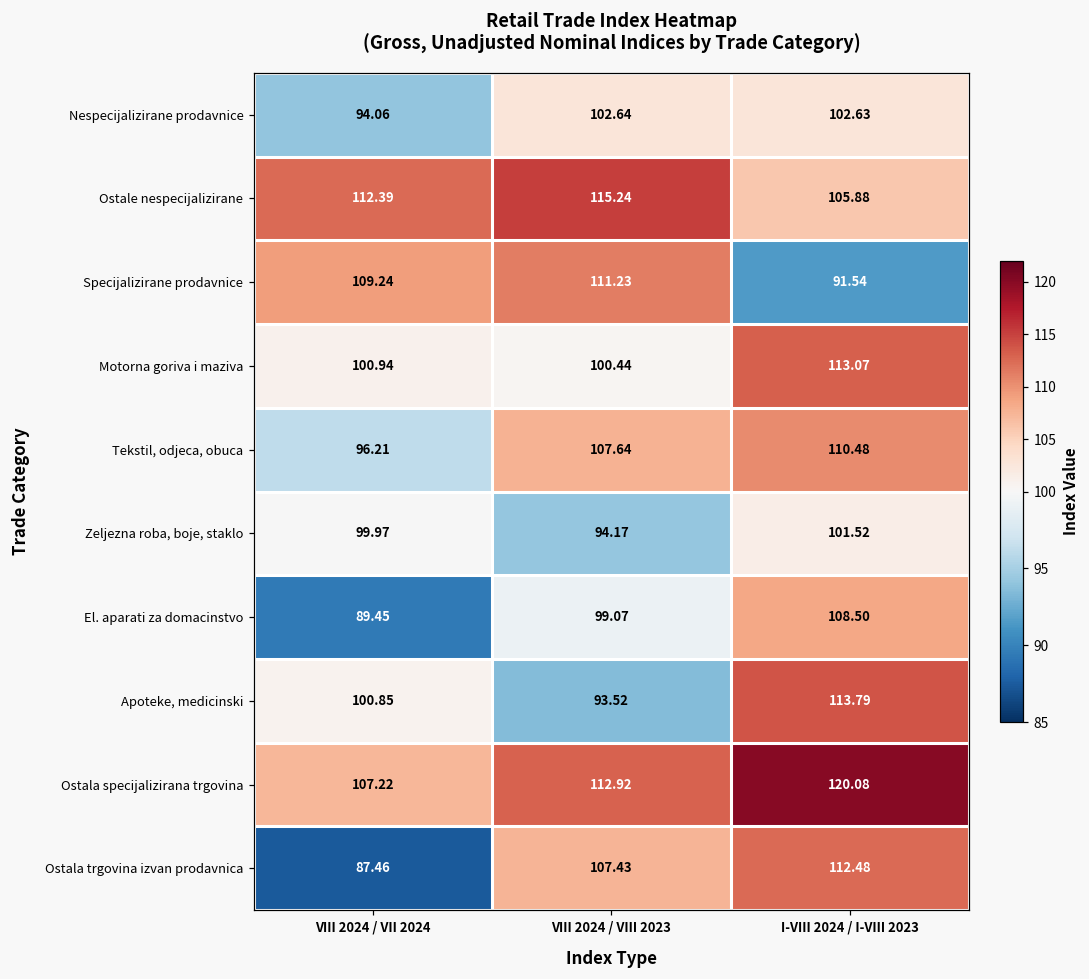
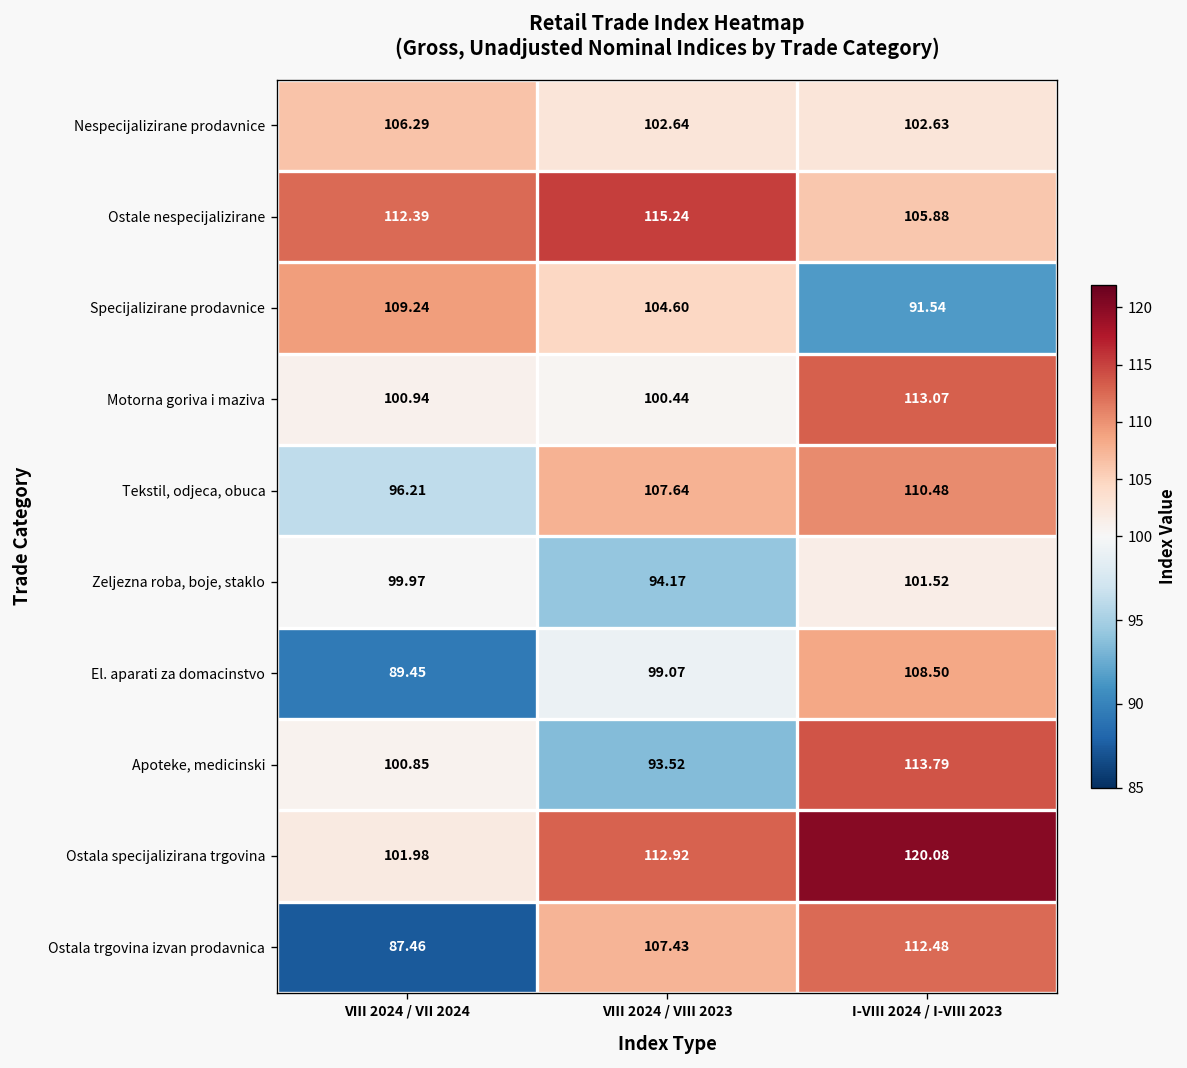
  {
    "Nespecijalizirane prodavnice": {
-     "VIII 2024 / VII 2024": 94.06,
+     "VIII 2024 / VII 2024": 106.29,
      "VIII 2024 / VIII 2023": 102.64,
      "I-VIII 2024 / I-VIII 2023": 102.63
    },
    "Ostale nespecijalizirane": {
      "VIII 2024 / VII 2024": 112.39,
      "VIII 2024 / VIII 2023": 115.24,
      "I-VIII 2024 / I-VIII 2023": 105.88
    },
    "Specijalizirane prodavnice": {
      "VIII 2024 / VII 2024": 109.24,
-     "VIII 2024 / VIII 2023": 111.23,
+     "VIII 2024 / VIII 2023": 104.60,
      "I-VIII 2024 / I-VIII 2023": 91.54
    },
    "Motorna goriva i maziva": {
      "VIII 2024 / VII 2024": 100.94,
      "VIII 2024 / VIII 2023": 100.44,
      "I-VIII 2024 / I-VIII 2023": 113.07
    },
    "Tekstil, odjeca, obuca": {
      "VIII 2024 / VII 2024": 96.21,
      "VIII 2024 / VIII 2023": 107.64,
      "I-VIII 2024 / I-VIII 2023": 110.48
    },
    "Zeljezna roba, boje, staklo": {
      "VIII 2024 / VII 2024": 99.97,
      "VIII 2024 / VIII 2023": 94.17,
      "I-VIII 2024 / I-VIII 2023": 101.52
    },
    "El. aparati za domacinstvo": {
      "VIII 2024 / VII 2024": 89.45,
      "VIII 2024 / VIII 2023": 99.07,
      "I-VIII 2024 / I-VIII 2023": 108.50
    },
    "Apoteke, medicinski": {
      "VIII 2024 / VII 2024": 100.85,
      "VIII 2024 / VIII 2023": 93.52,
      "I-VIII 2024 / I-VIII 2023": 113.79
    },
    "Ostala specijalizirana trgovina": {
-     "VIII 2024 / VII 2024": 107.22,
+     "VIII 2024 / VII 2024": 101.98,
      "VIII 2024 / VIII 2023": 112.92,
      "I-VIII 2024 / I-VIII 2023": 120.08
    },
    "Ostala trgovina izvan prodavnica": {
      "VIII 2024 / VII 2024": 87.46,
      "VIII 2024 / VIII 2023": 107.43,
      "I-VIII 2024 / I-VIII 2023": 112.48
    }
  }
